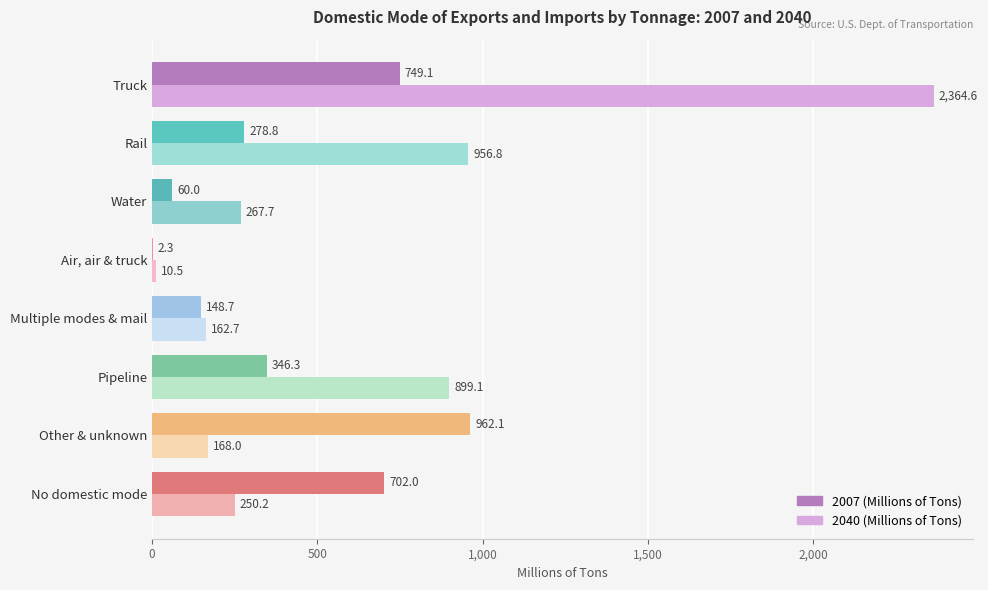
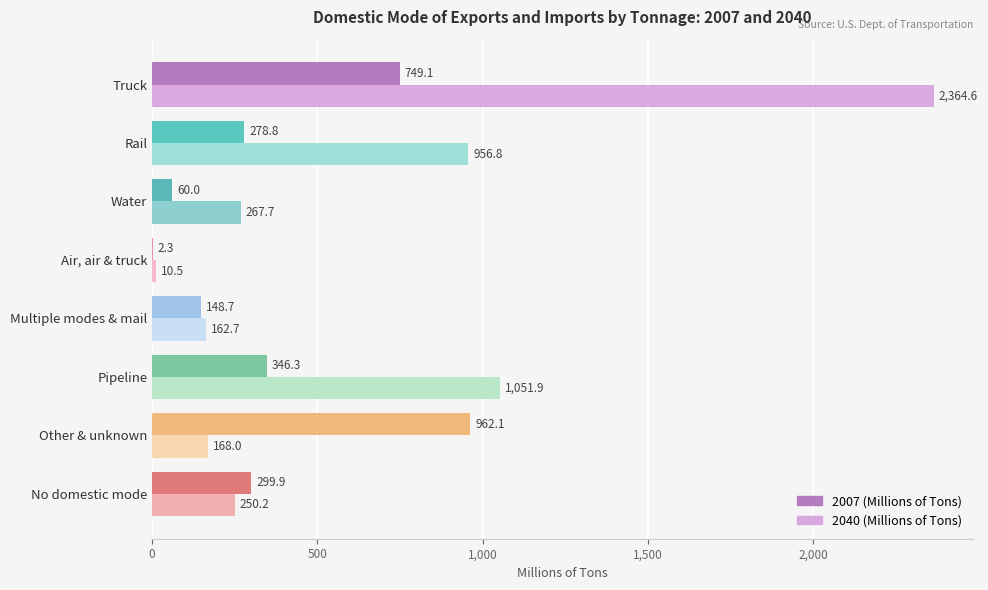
  {
    "2040 (Millions of Tons)": {
      "Truck": "2,364.6",
      "Rail": "956.8",
      "Water": "267.7",
      "Air, air & truck": "10.5",
      "Multiple modes & mail": "162.7",
-     "Pipeline": "899.1",
+     "Pipeline": "1,051.9",
      "Other & unknown": "168.0",
      "No domestic mode": "250.2"
    },
    "2007 (Millions of Tons)": {
      "Truck": "749.1",
      "Rail": "278.8",
      "Water": "60.0",
      "Air, air & truck": "2.3",
      "Multiple modes & mail": "148.7",
      "Pipeline": "346.3",
      "Other & unknown": "962.1",
-     "No domestic mode": "702.0"
+     "No domestic mode": "299.9"
    }
  }
